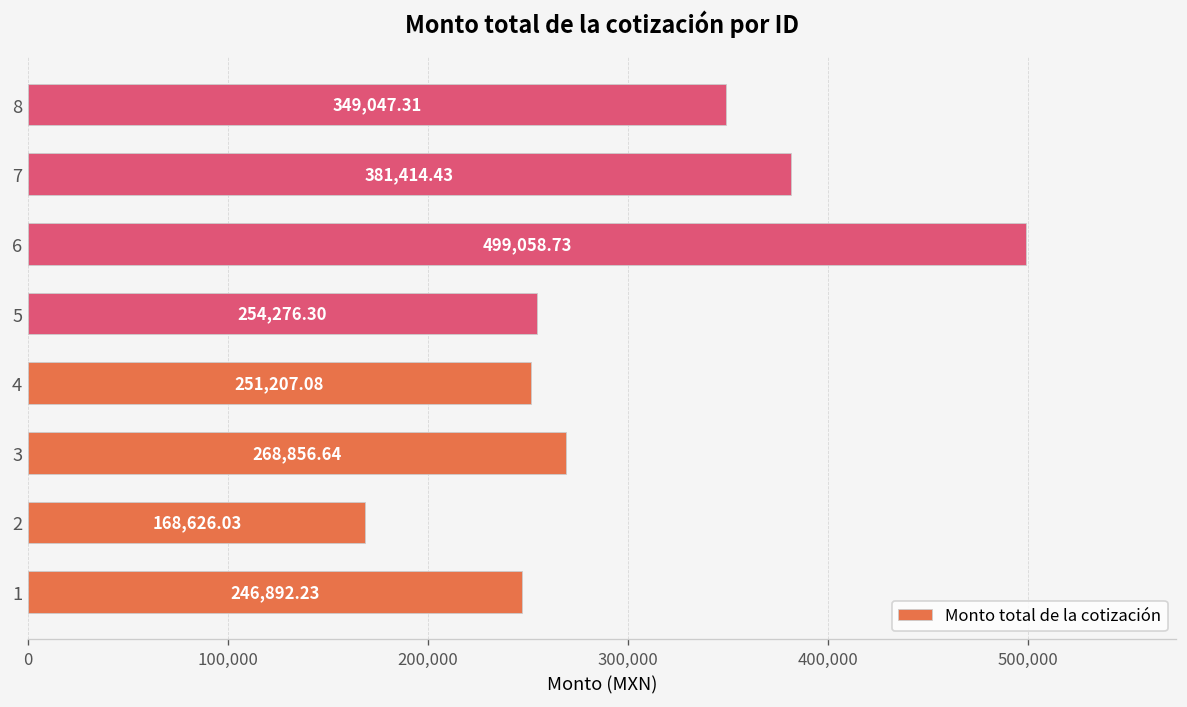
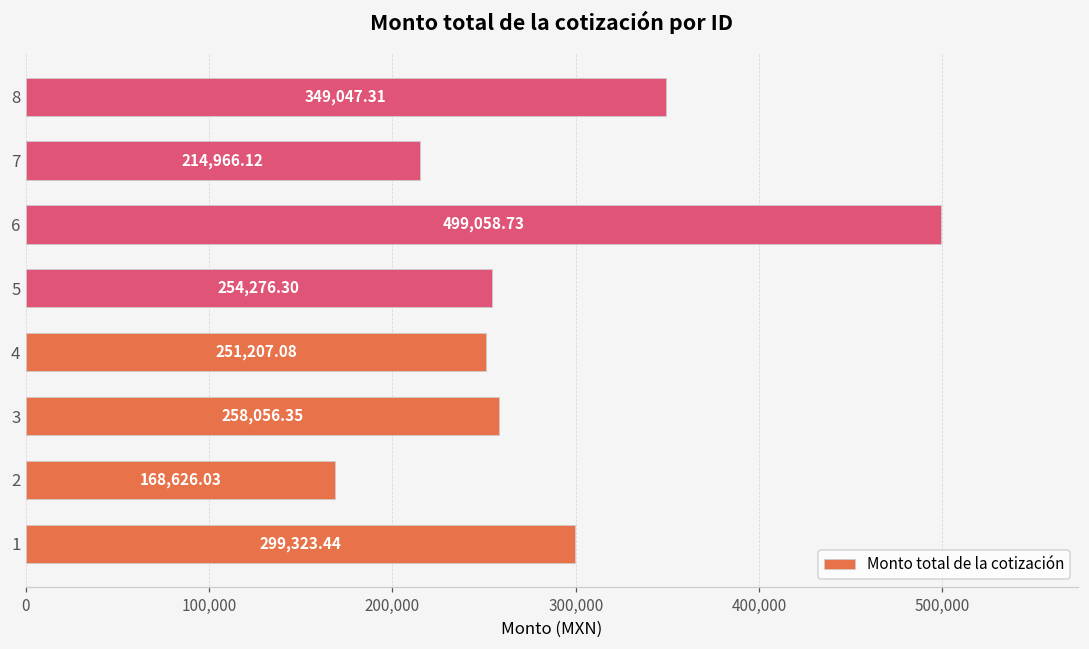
  {
    "8": "349,047.31",
-   "7": "381,414.43",
+   "7": "214,966.12",
    "6": "499,058.73",
    "5": "254,276.30",
    "4": "251,207.08",
-   "3": "268,856.64",
+   "3": "258,056.35",
    "2": "168,626.03",
-   "1": "246,892.23"
+   "1": "299,323.44"
  }
